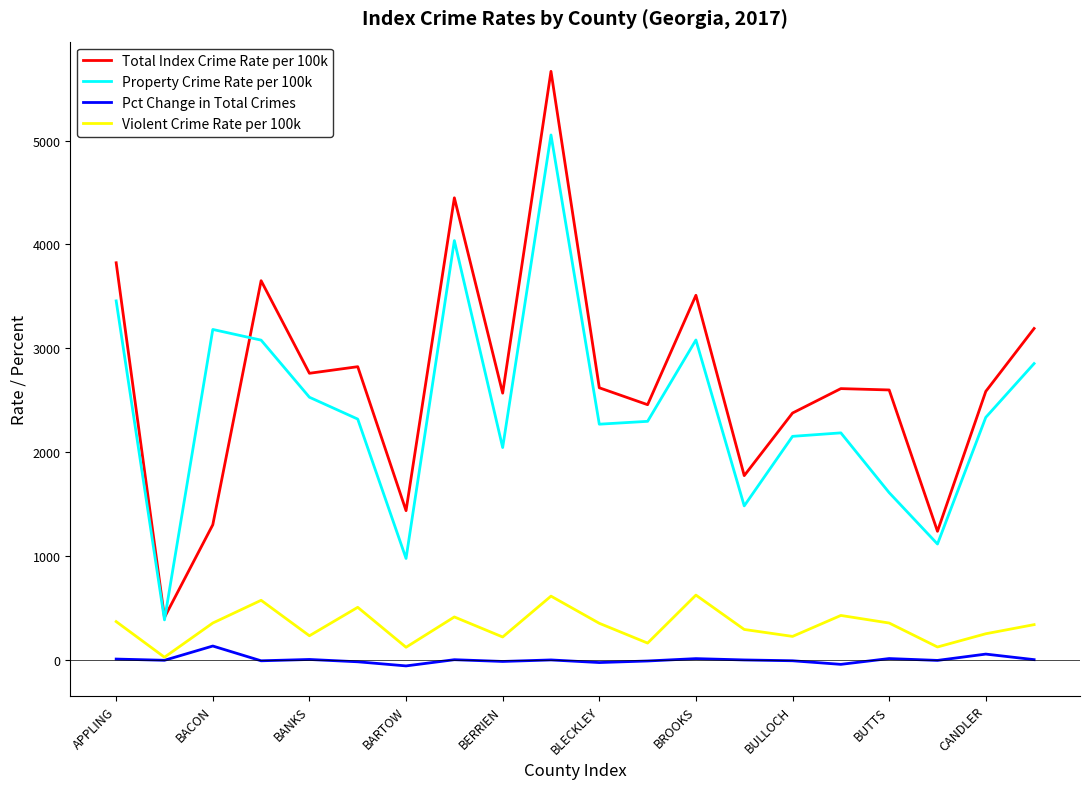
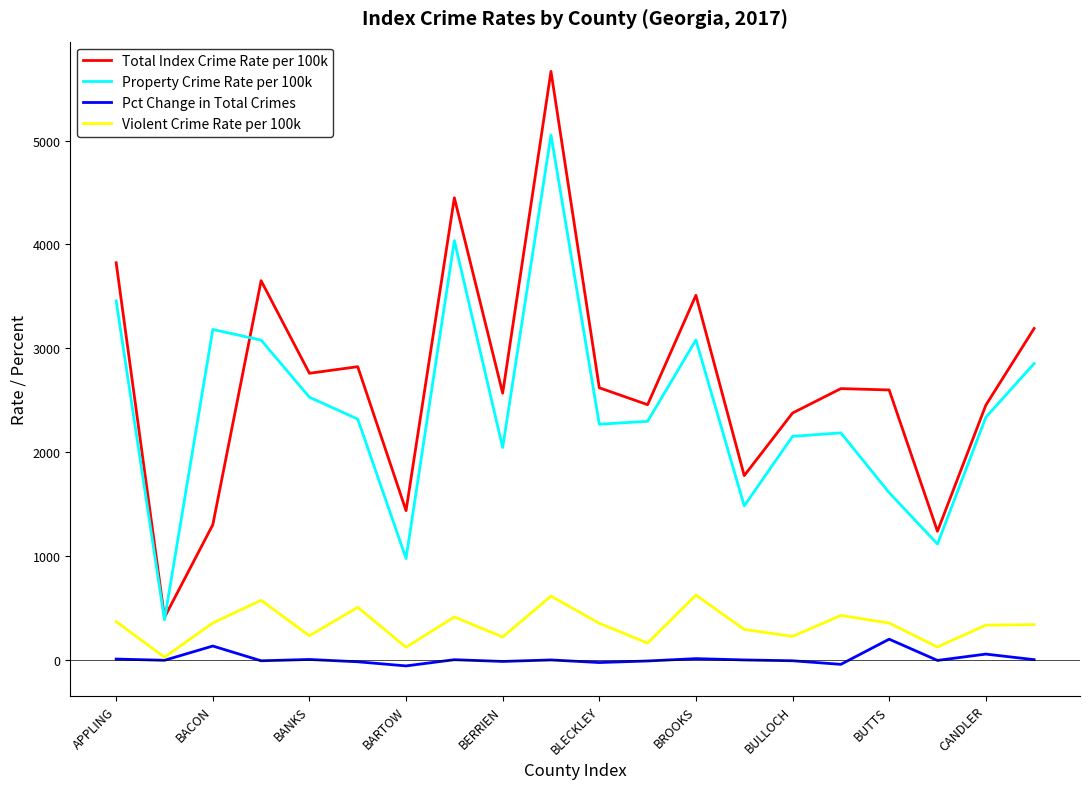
  {
    "Total Index Crime Rate per 100k": {
      "APPLING": 3820,
      "BACON": 1300,
      "BANKS": 2760,
      "BARTOW": 1440,
      "BERRIEN": 2570,
      "BLECKLEY": 2620,
      "BROOKS": 3510,
      "BULLOCH": 2380,
      "BUTTS": 2600,
-     "CANDLER": 2580
+     "CANDLER": 2450
    },
    "Property Crime Rate per 100k": {
      "APPLING": 3460,
      "BACON": 3180,
      "BANKS": 2530,
      "BARTOW": 980,
      "BERRIEN": 2040,
      "BLECKLEY": 2270,
      "BROOKS": 3080,
      "BULLOCH": 2150,
      "BUTTS": 1610,
      "CANDLER": 2330
    },
    "Pct Change in Total Crimes": {
      "APPLING": 10,
      "BACON": 130,
      "BANKS": 0,
      "BARTOW": -60,
      "BERRIEN": -20,
      "BLECKLEY": -30,
      "BROOKS": 10,
      "BULLOCH": -10,
-     "BUTTS": 10,
+     "BUTTS": 200,
      "CANDLER": 50
    },
    "Violent Crime Rate per 100k": {
      "APPLING": 370,
      "BACON": 350,
      "BANKS": 230,
      "BARTOW": 120,
      "BERRIEN": 220,
      "BLECKLEY": 350,
      "BROOKS": 620,
      "BULLOCH": 220,
      "BUTTS": 350,
-     "CANDLER": 250
+     "CANDLER": 330
    }
  }
